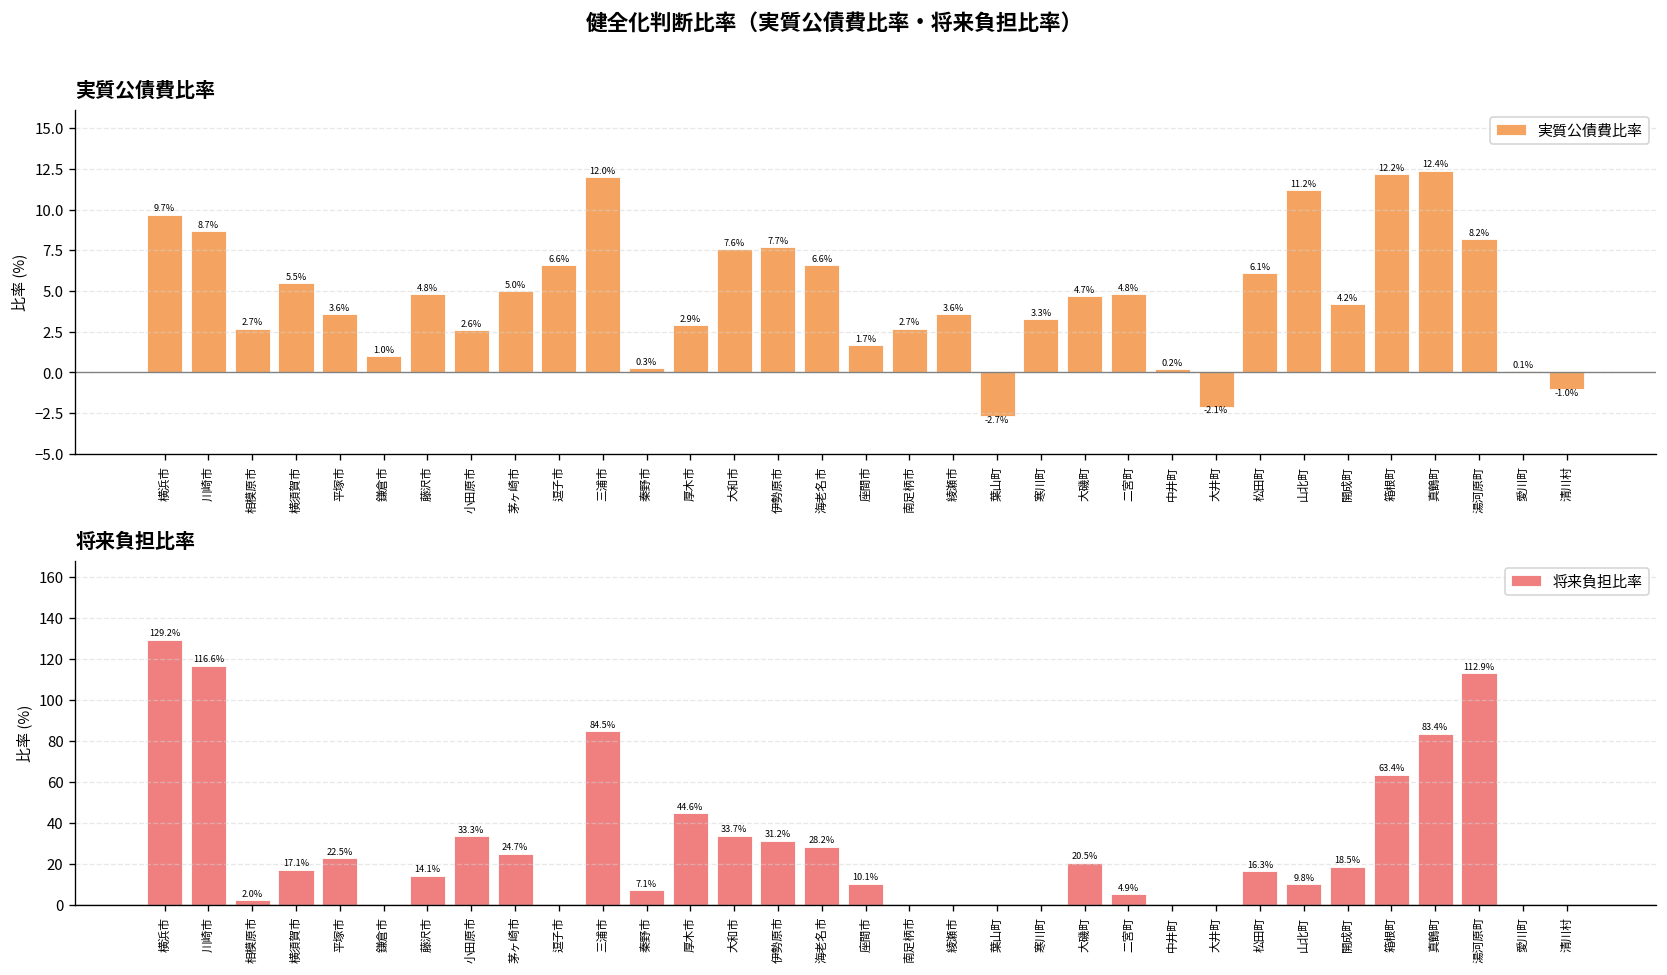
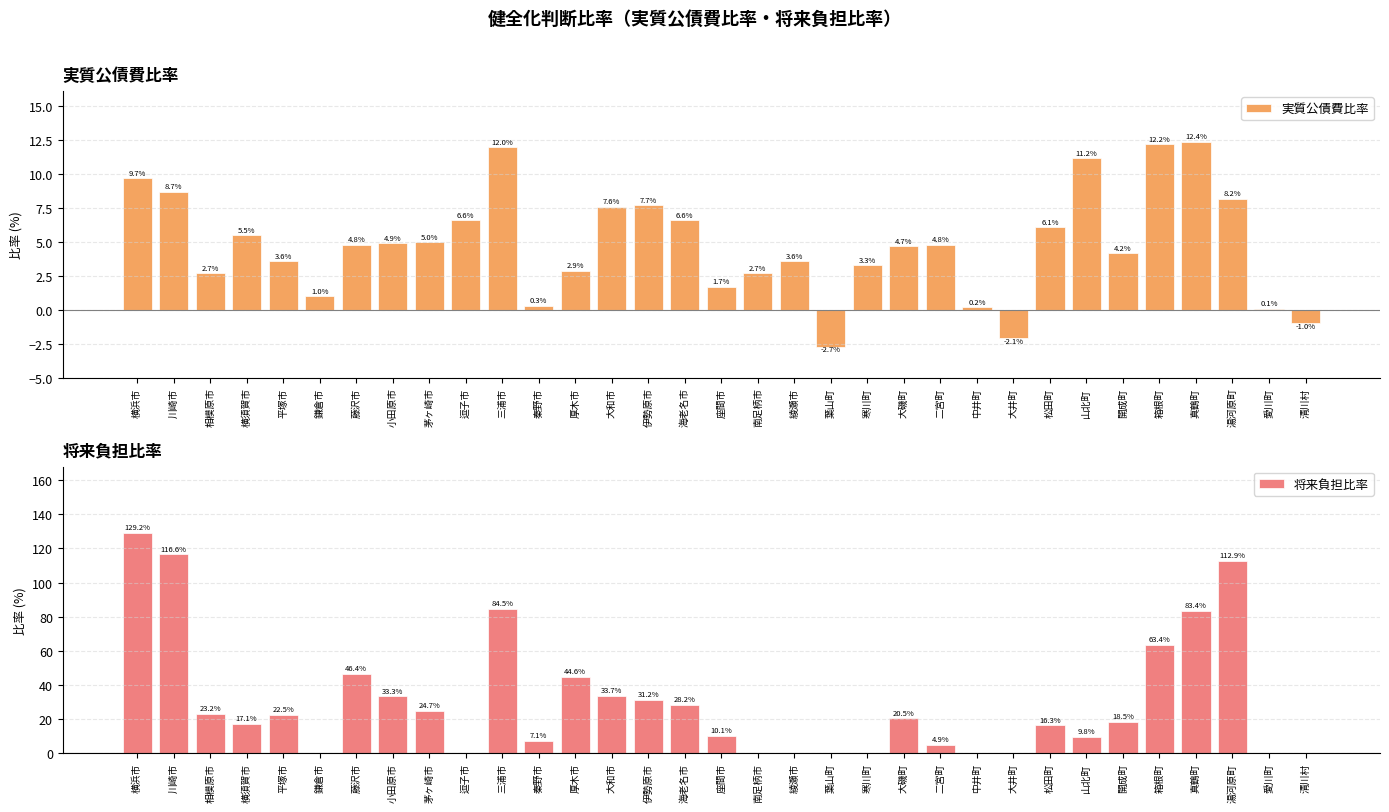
  {
    "実質公債費比率": {
      "横浜市": "9.7%",
      "川崎市": "8.7%",
      "相模原市": "2.7%",
      "横須賀市": "5.5%",
      "平塚市": "3.6%",
      "鎌倉市": "1.0%",
      "藤沢市": "4.8%",
-     "小田原市": "2.6%",
+     "小田原市": "4.9%",
      "茅ヶ崎市": "5.0%",
      "逗子市": "6.6%",
      "三浦市": "12.0%",
      "秦野市": "0.3%",
      "厚木市": "2.9%",
      "大和市": "7.6%",
      "伊勢原市": "7.7%",
      "海老名市": "6.6%",
      "座間市": "1.7%",
      "南足柄市": "2.7%",
      "綾瀬市": "3.6%",
      "葉山町": "-2.7%",
      "寒川町": "3.3%",
      "大磯町": "4.7%",
      "二宮町": "4.8%",
      "中井町": "0.2%",
      "大井町": "-2.1%",
      "松田町": "6.1%",
      "山北町": "11.2%",
      "開成町": "4.2%",
      "箱根町": "12.2%",
      "真鶴町": "12.4%",
      "湯河原町": "8.2%",
      "愛川町": "0.1%",
      "清川村": "-1.0%"
    },
    "将来負担比率": {
      "横浜市": "129.2%",
      "川崎市": "116.6%",
-     "相模原市": "2.0%",
+     "相模原市": "23.2%",
      "横須賀市": "17.1%",
      "平塚市": "22.5%",
-     "藤沢市": "14.1%",
+     "藤沢市": "46.4%",
      "小田原市": "33.3%",
      "茅ヶ崎市": "24.7%",
      "三浦市": "84.5%",
      "秦野市": "7.1%",
      "厚木市": "44.6%",
      "大和市": "33.7%",
      "伊勢原市": "31.2%",
      "海老名市": "28.2%",
      "座間市": "10.1%",
      "大磯町": "20.5%",
      "二宮町": "4.9%",
      "松田町": "16.3%",
      "山北町": "9.8%",
      "開成町": "18.5%",
      "箱根町": "63.4%",
      "真鶴町": "83.4%",
      "湯河原町": "112.9%"
    }
  }
